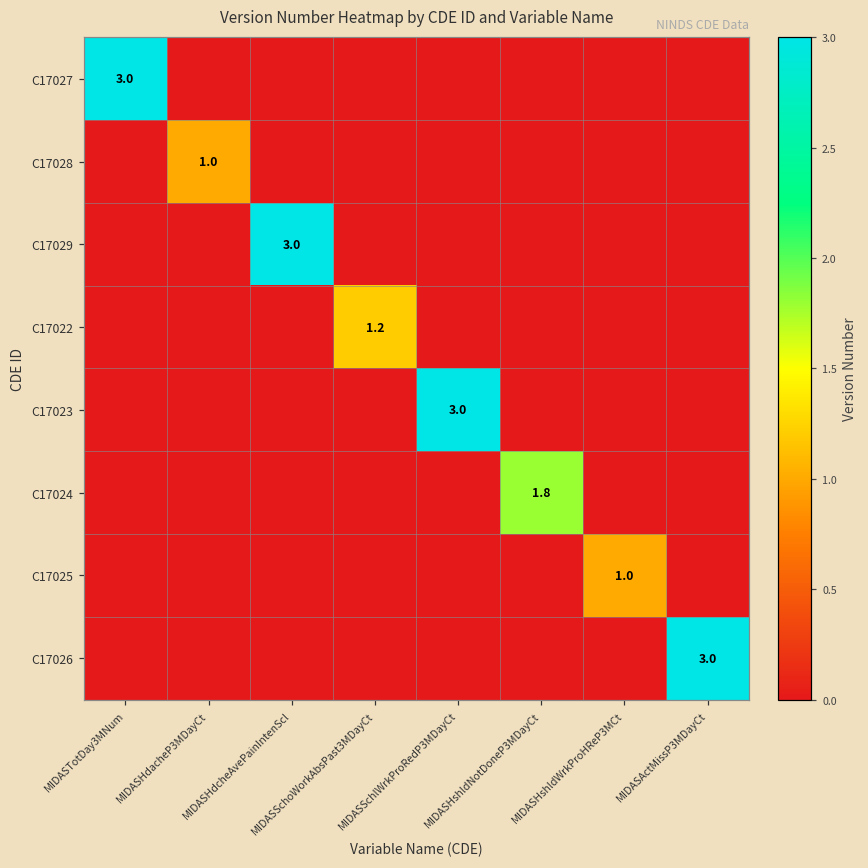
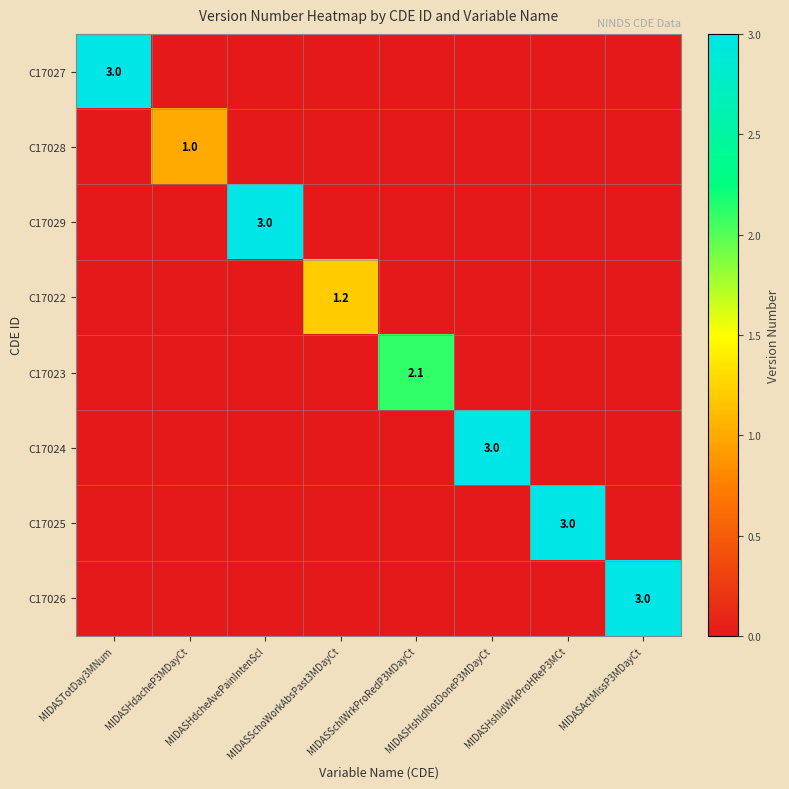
  {
    "C17027": {
      "MIDASTotDay3MNum": 3.0
    },
    "C17028": {
      "MIDASHdacheP3MDayCt": 1.0
    },
    "C17029": {
      "MIDASHdcheAvePainIntenScl": 3.0
    },
    "C17022": {
      "MIDASSchoWorkAbsPast3MDayCt": 1.2
    },
    "C17023": {
-     "MIDASSchlWrkProRedP3MDayCt": 3.0
+     "MIDASSchlWrkProRedP3MDayCt": 2.1
    },
    "C17024": {
-     "MIDASHshldNotDoneP3MDayCt": 1.8
+     "MIDASHshldNotDoneP3MDayCt": 3.0
    },
    "C17025": {
-     "MIDASHshldWrkProHReP3MCt": 1.0
+     "MIDASHshldWrkProHReP3MCt": 3.0
    },
    "C17026": {
      "MIDASActMissP3MDayCt": 3.0
    }
  }
